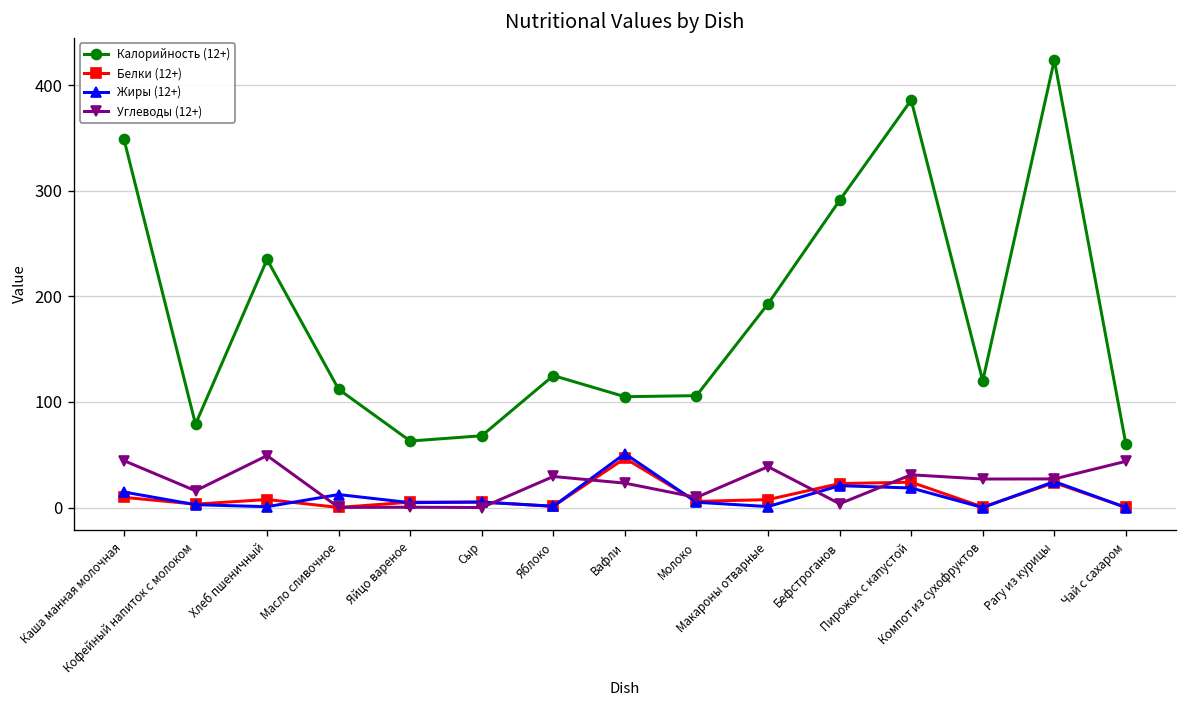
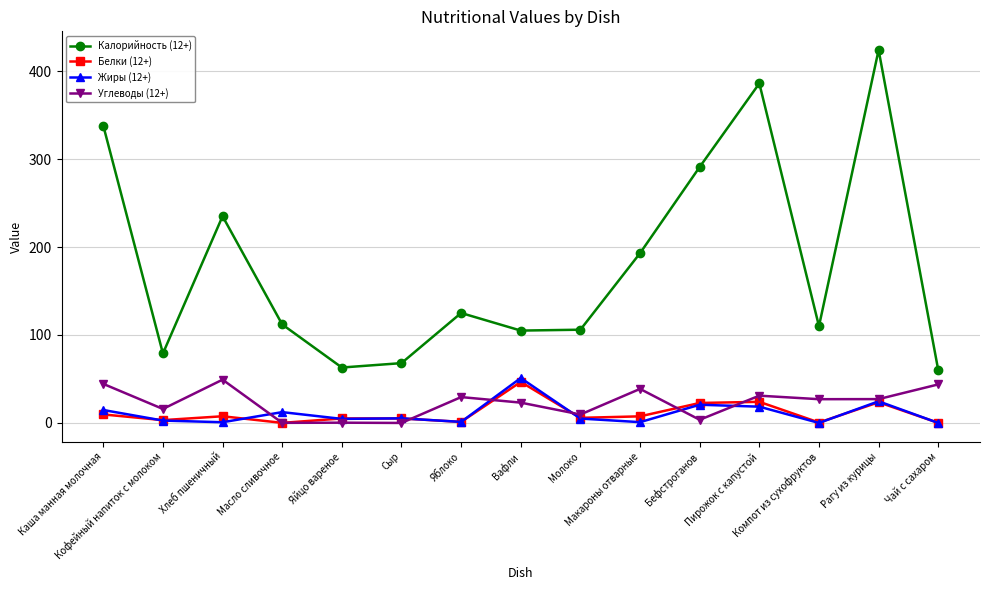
  {
    "Калорийность (12+)": {
-     "Каша манная молочная": 350,
+     "Каша манная молочная": 340,
      "Кофейный напиток с молоком": 80,
      "Хлеб пшеничный": 240,
      "Масло сливочное": 110,
      "Яйцо вареное": 60,
      "Сыр": 70,
      "Яблоко": 130,
      "Вафли": 110,
      "Молоко": 110,
      "Макароны отварные": 190,
      "Бефстроганов": 290,
      "Пирожок с капустой": 390,
-     "Компот из сухофруктов": 120,
+     "Компот из сухофруктов": 110,
      "Рагу из курицы": 420,
      "Чай с сахаром": 60
    },
    "Белки (12+)": {
      "Каша манная молочная": 10,
      "Хлеб пшеничный": 10,
      "Вафли": 50,
      "Макароны отварные": 10,
      "Пирожок с капустой": 20
    },
    "Жиры (12+)": {
      "Каша манная молочная": 10,
      "Хлеб пшеничный": 0,
      "Масло сливочное": 10,
      "Вафли": 50,
      "Макароны отварные": 0,
      "Пирожок с капустой": 20
    },
    "Углеводы (12+)": {
      "Каша манная молочная": 40,
      "Кофейный напиток с молоком": 20,
      "Хлеб пшеничный": 50,
      "Яйцо вареное": 0,
      "Сыр": 0,
      "Яблоко": 30,
      "Вафли": 20,
      "Молоко": 10,
      "Макароны отварные": 40,
      "Бефстроганов": 0,
      "Пирожок с капустой": 30,
      "Компот из сухофруктов": 30,
      "Чай с сахаром": 40
    }
  }
